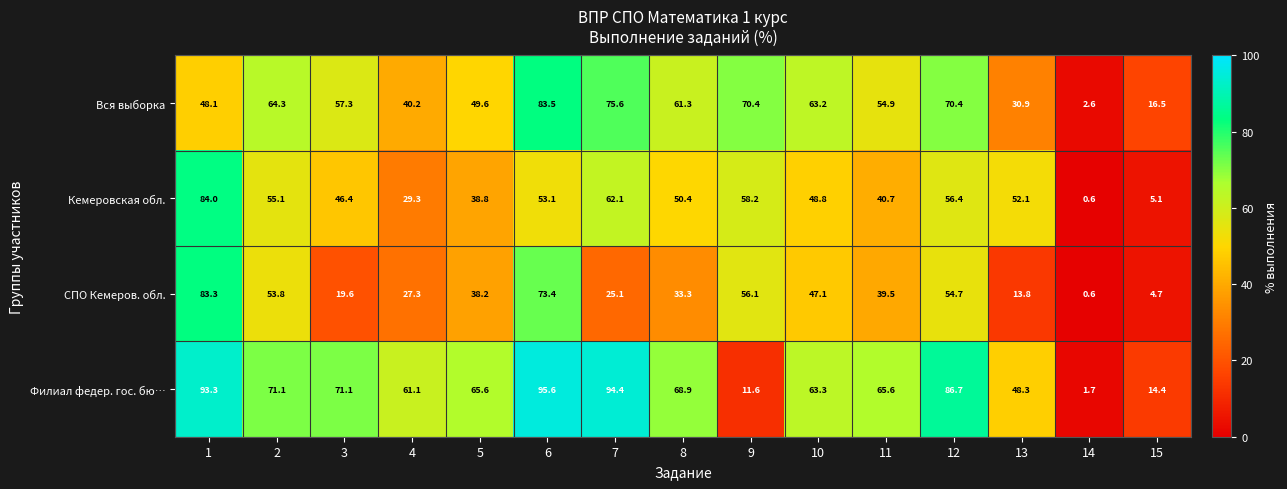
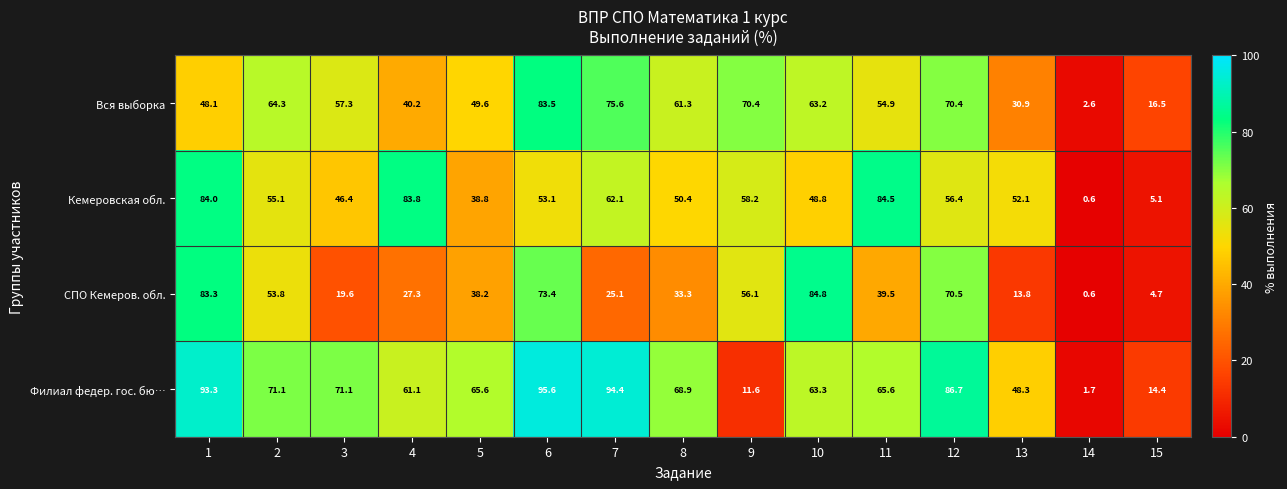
  {
    "Вся выборка": {
      "1": 48.1,
      "2": 64.3,
      "3": 57.3,
      "4": 40.2,
      "5": 49.6,
      "6": 83.5,
      "7": 75.6,
      "8": 61.3,
      "9": 70.4,
      "10": 63.2,
      "11": 54.9,
      "12": 70.4,
      "13": 30.9,
      "14": 2.6,
      "15": 16.5
    },
    "Кемеровская обл.": {
      "1": 84.0,
      "2": 55.1,
      "3": 46.4,
-     "4": 29.3,
+     "4": 83.8,
      "5": 38.8,
      "6": 53.1,
      "7": 62.1,
      "8": 50.4,
      "9": 58.2,
      "10": 48.8,
-     "11": 40.7,
+     "11": 84.5,
      "12": 56.4,
      "13": 52.1,
      "14": 0.6,
      "15": 5.1
    },
    "СПО Кемеров. обл.": {
      "1": 83.3,
      "2": 53.8,
      "3": 19.6,
      "4": 27.3,
      "5": 38.2,
      "6": 73.4,
      "7": 25.1,
      "8": 33.3,
      "9": 56.1,
-     "10": 47.1,
+     "10": 84.8,
      "11": 39.5,
-     "12": 54.7,
+     "12": 70.5,
      "13": 13.8,
      "14": 0.6,
      "15": 4.7
    },
    "Филиал федер. гос. бю…": {
      "1": 93.3,
      "2": 71.1,
      "3": 71.1,
      "4": 61.1,
      "5": 65.6,
      "6": 95.6,
      "7": 94.4,
      "8": 68.9,
      "9": 11.6,
      "10": 63.3,
      "11": 65.6,
      "12": 86.7,
      "13": 48.3,
      "14": 1.7,
      "15": 14.4
    }
  }
